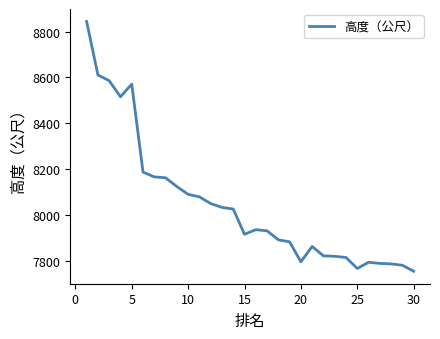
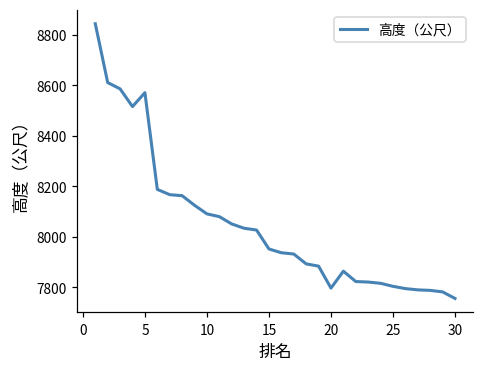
  {
    "5": 8570,
    "10": 8090,
-   "15": 7920,
+   "15": 7950,
    "20": 7800,
-   "25": 7770,
+   "25": 7800,
    "30": 7760
  }
